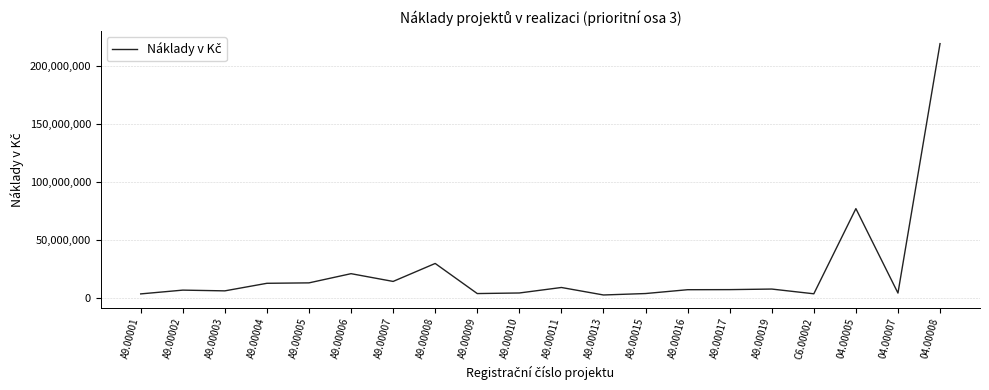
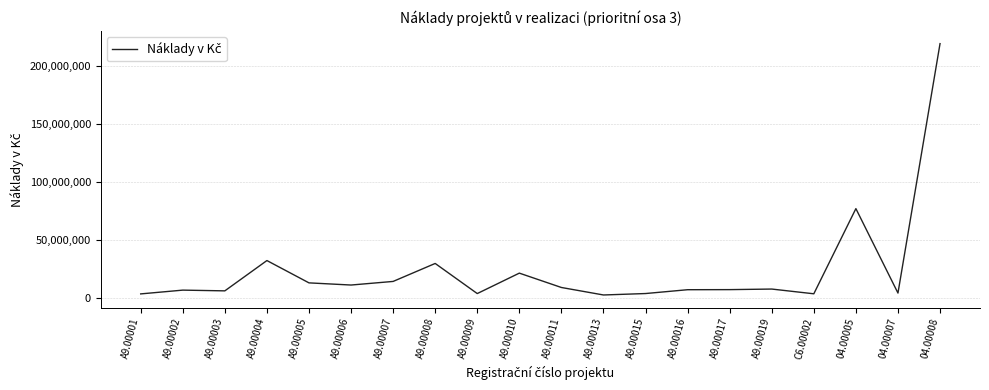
  {
    "A9.00001": "3,000,000",
    "A9.00002": "7,000,000",
    "A9.00003": "6,000,000",
-   "A9.00004": "13,000,000",
+   "A9.00004": "32,000,000",
    "A9.00005": "13,000,000",
-   "A9.00006": "21,000,000",
+   "A9.00006": "11,000,000",
    "A9.00007": "14,000,000",
    "A9.00008": "30,000,000",
    "A9.00009": "4,000,000",
-   "A9.00010": "4,000,000",
+   "A9.00010": "21,000,000",
    "A9.00011": "9,000,000",
    "A9.00013": "2,000,000",
    "A9.00015": "4,000,000",
    "A9.00016": "7,000,000",
    "A9.00017": "7,000,000",
    "A9.00019": "8,000,000",
    "C6.00002": "4,000,000",
    "04.00005": "77,000,000",
    "04.00007": "4,000,000",
    "04.00008": "219,000,000"
  }
